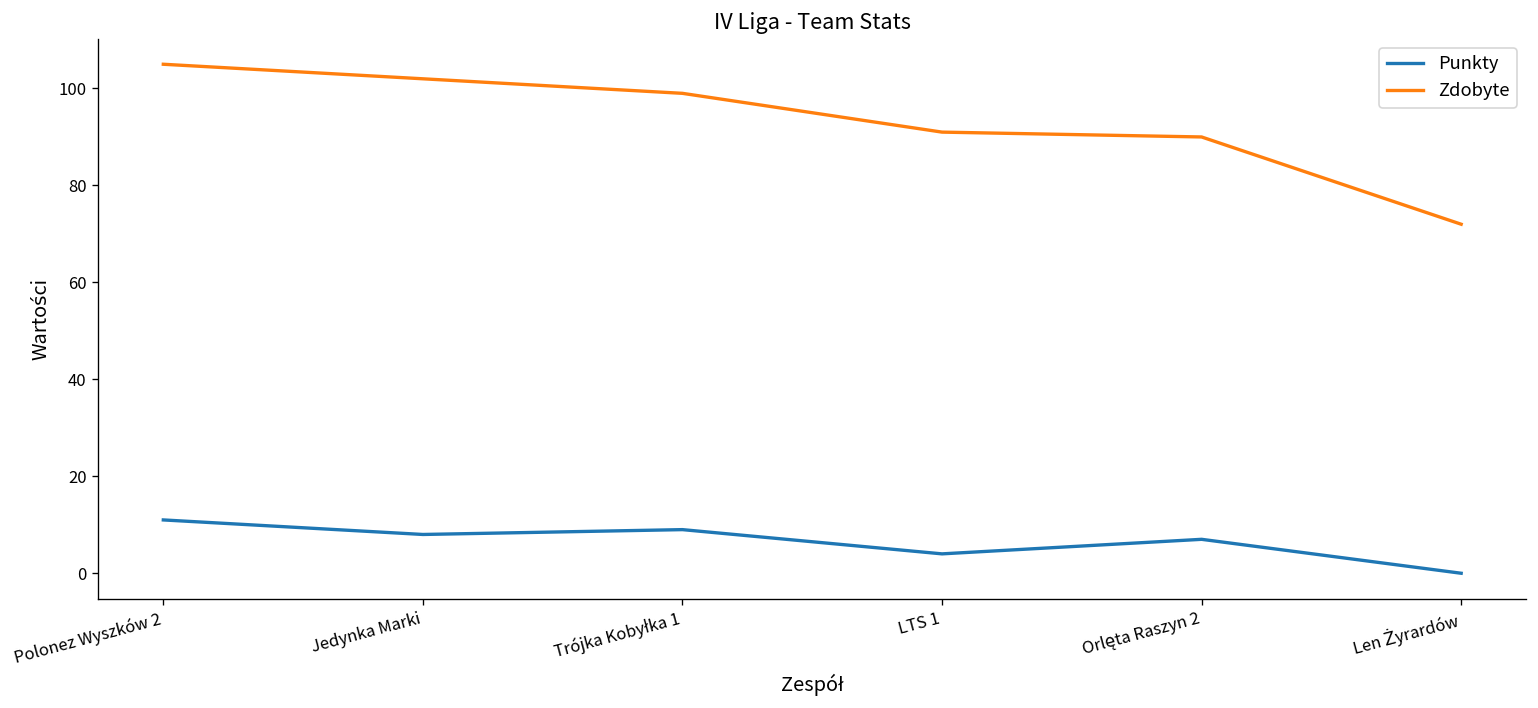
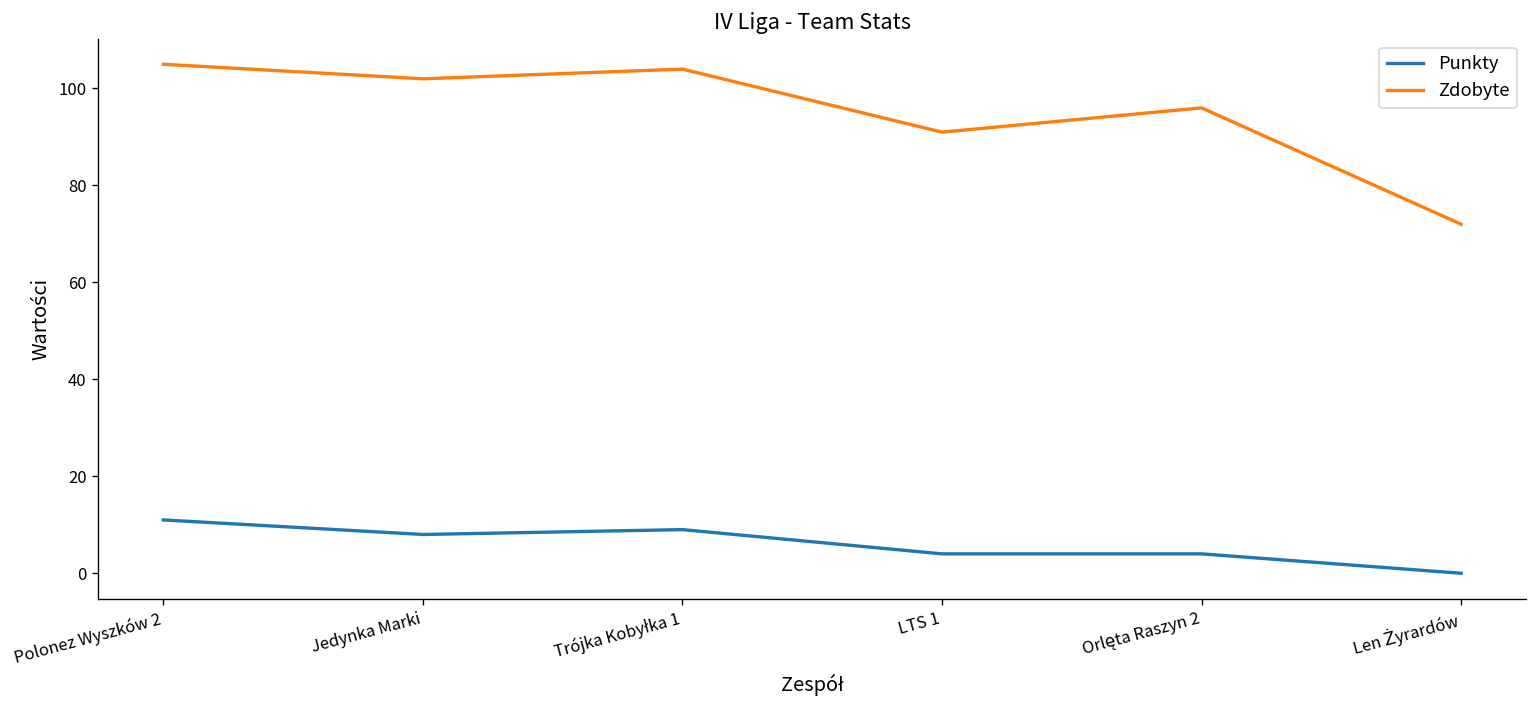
  {
    "Punkty": {
      "Polonez Wyszków 2": 11,
      "Jedynka Marki": 8,
      "Trójka Kobyłka 1": 9,
      "LTS 1": 4,
-     "Orlęta Raszyn 2": 7,
+     "Orlęta Raszyn 2": 4,
      "Len Żyrardów": 0
    },
    "Zdobyte": {
      "Polonez Wyszków 2": 105,
      "Jedynka Marki": 102,
-     "Trójka Kobyłka 1": 99,
+     "Trójka Kobyłka 1": 104,
      "LTS 1": 91,
-     "Orlęta Raszyn 2": 90,
+     "Orlęta Raszyn 2": 96,
      "Len Żyrardów": 72
    }
  }
